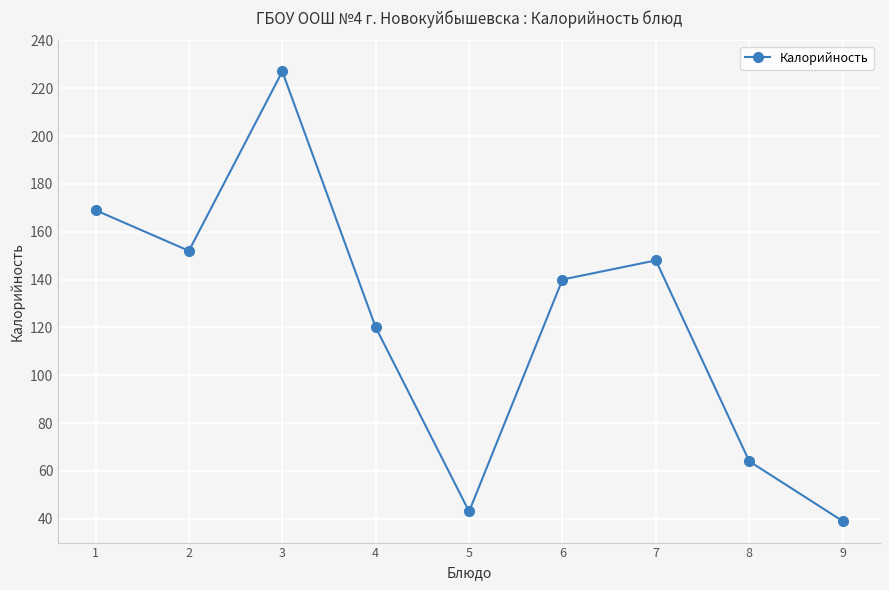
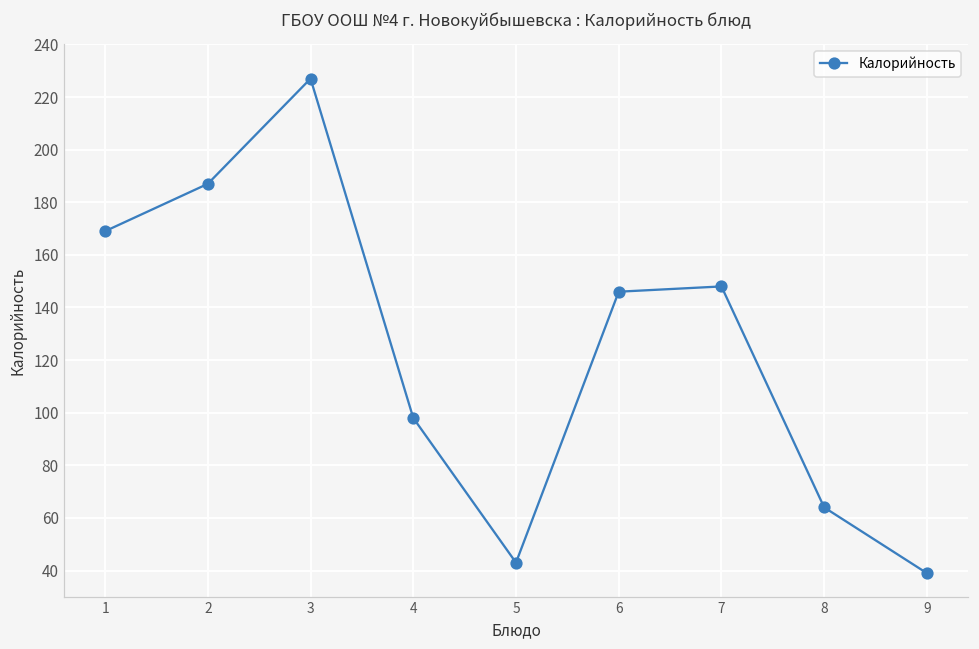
  {
    "1": 169,
-   "2": 152,
+   "2": 187,
    "3": 227,
-   "4": 120,
+   "4": 98,
    "5": 43,
-   "6": 140,
+   "6": 146,
    "7": 148,
    "8": 64,
    "9": 39
  }
